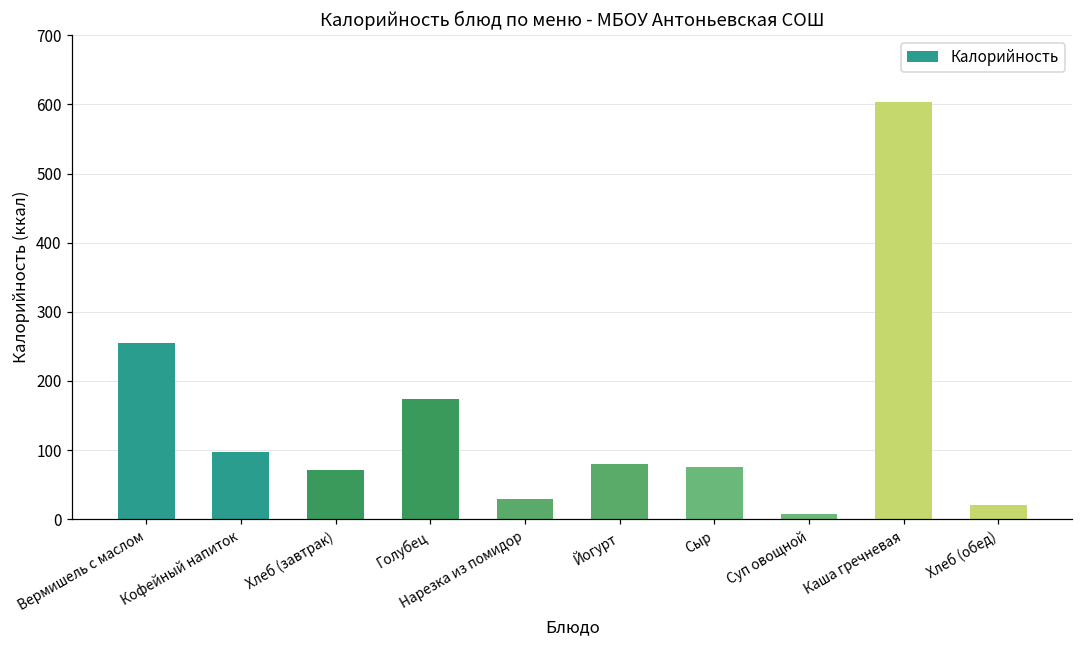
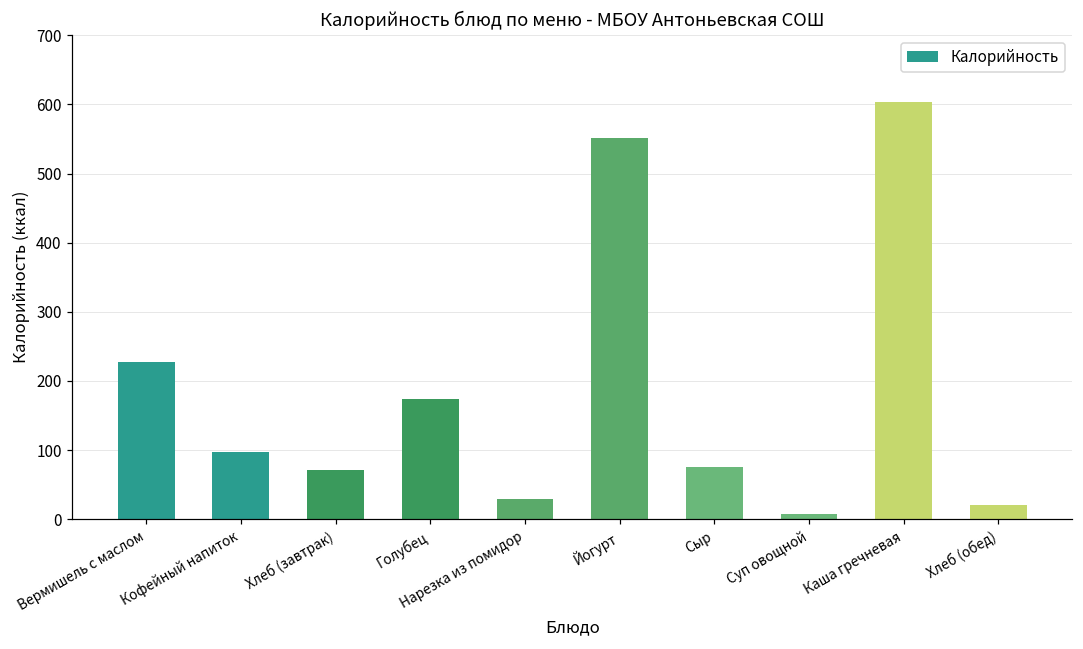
  {
-   "Вермишель с маслом": 260,
+   "Вермишель с маслом": 230,
    "Кофейный напиток": 100,
    "Хлеб (завтрак)": 70,
    "Голубец": 170,
    "Нарезка из помидор": 30,
-   "Йогурт": 80,
+   "Йогурт": 550,
    "Сыр": 80,
    "Суп овощной": 10,
    "Каша гречневая": 600,
    "Хлеб (обед)": 20
  }
